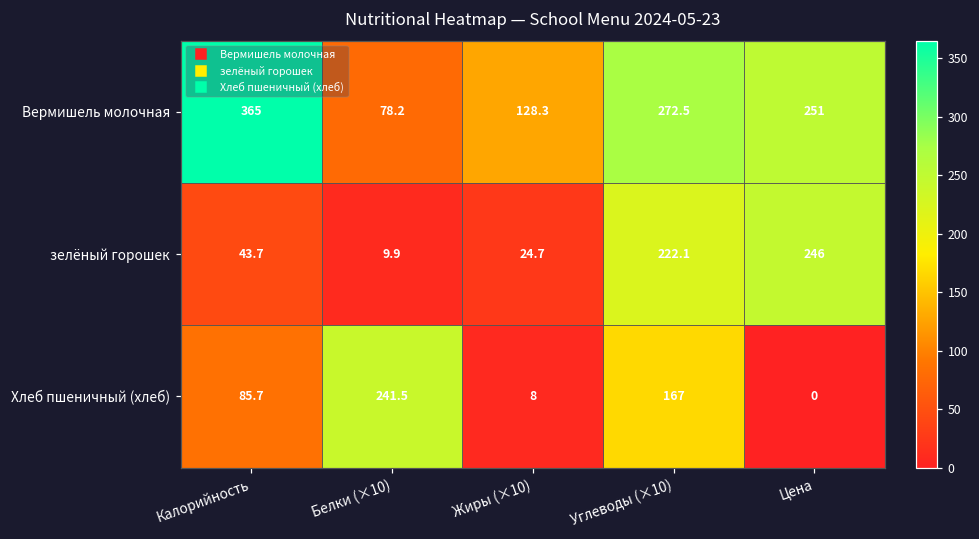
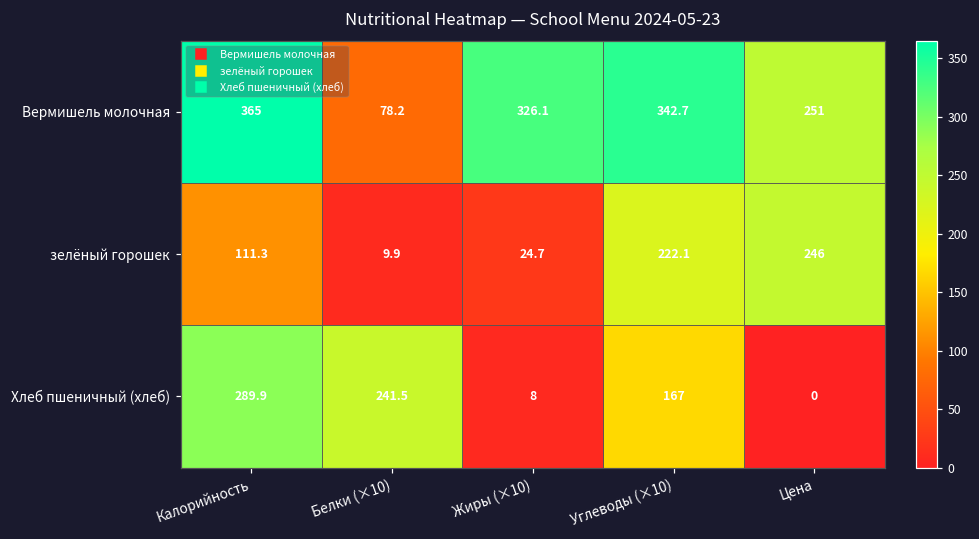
  {
    "Вермишель молочная": {
      "Калорийность": 365,
      "Белки (×10)": 78.2,
-     "Жиры (×10)": 128.3,
-     "Углеводы (×10)": 272.5,
+     "Жиры (×10)": 326.1,
+     "Углеводы (×10)": 342.7,
      "Цена": 251
    },
    "зелёный горошек": {
-     "Калорийность": 43.7,
+     "Калорийность": 111.3,
      "Белки (×10)": 9.9,
      "Жиры (×10)": 24.7,
      "Углеводы (×10)": 222.1,
      "Цена": 246
    },
    "Хлеб пшеничный (хлеб)": {
-     "Калорийность": 85.7,
+     "Калорийность": 289.9,
      "Белки (×10)": 241.5,
      "Жиры (×10)": 8,
      "Углеводы (×10)": 167,
      "Цена": 0
    }
  }
